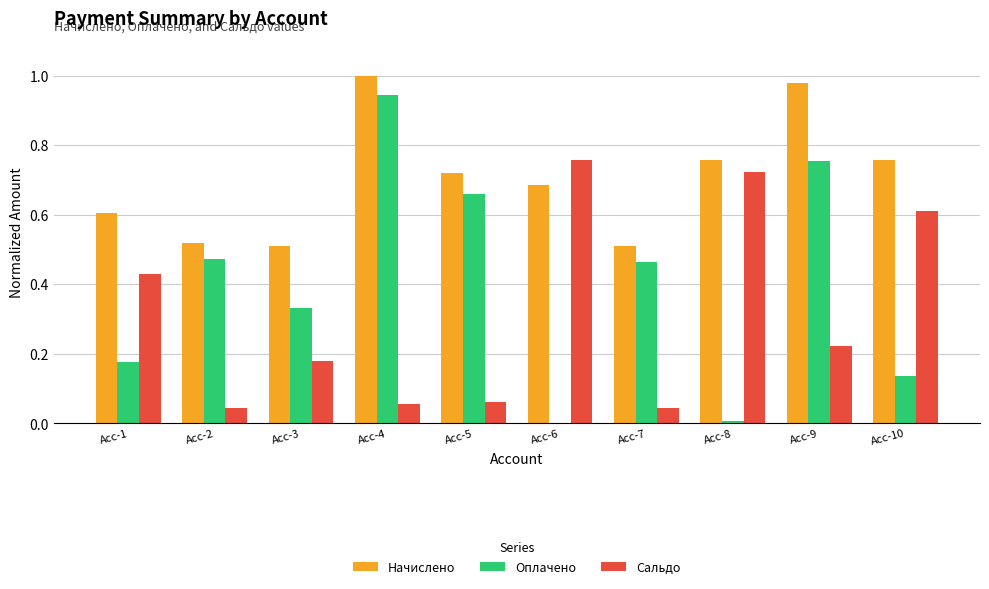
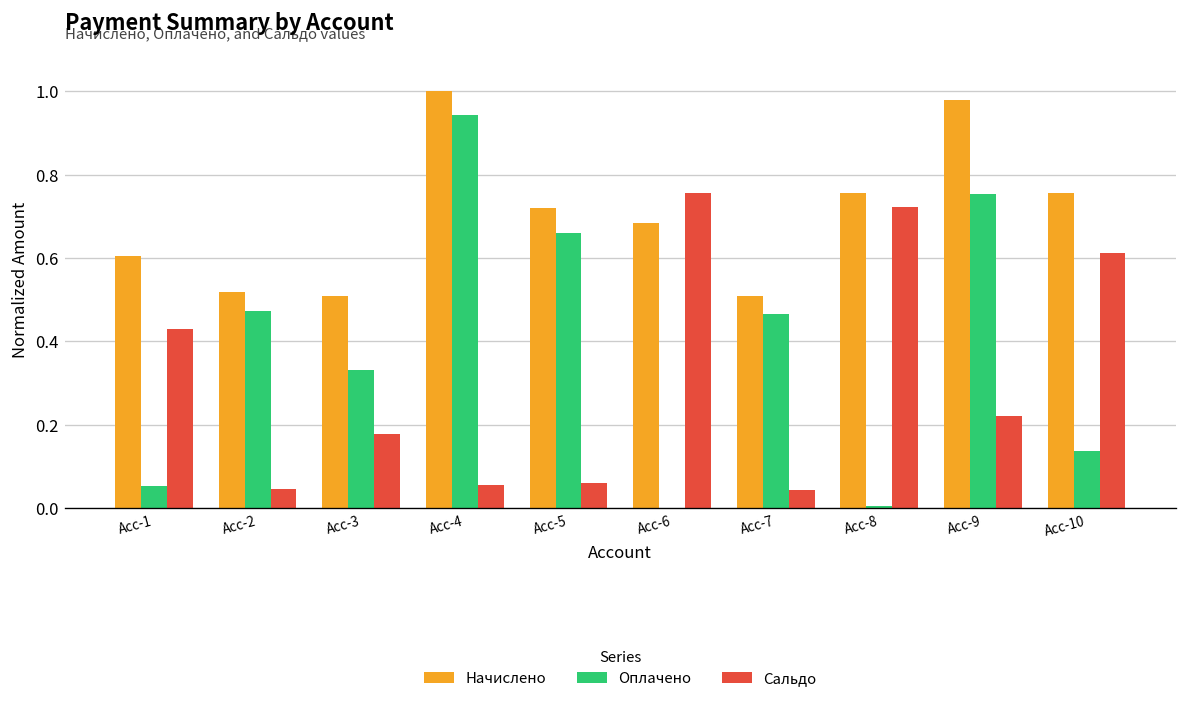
  {
    "Начислено": {
      "Acc-1": 0.61,
      "Acc-2": 0.52,
      "Acc-3": 0.51,
      "Acc-4": 1.00,
      "Acc-5": 0.72,
      "Acc-6": 0.68,
      "Acc-7": 0.51,
      "Acc-8": 0.76,
      "Acc-9": 0.98,
      "Acc-10": 0.76
    },
    "Оплачено": {
-     "Acc-1": 0.18,
+     "Acc-1": 0.05,
      "Acc-2": 0.47,
      "Acc-3": 0.33,
      "Acc-4": 0.94,
      "Acc-5": 0.66,
      "Acc-6": 0.00,
      "Acc-7": 0.47,
      "Acc-9": 0.75,
      "Acc-10": 0.14
    },
    "Сальдо": {
      "Acc-1": 0.43,
      "Acc-2": 0.05,
      "Acc-3": 0.18,
      "Acc-4": 0.06,
      "Acc-5": 0.06,
      "Acc-6": 0.76,
      "Acc-7": 0.04,
      "Acc-8": 0.72,
      "Acc-9": 0.22,
      "Acc-10": 0.61
    }
  }
